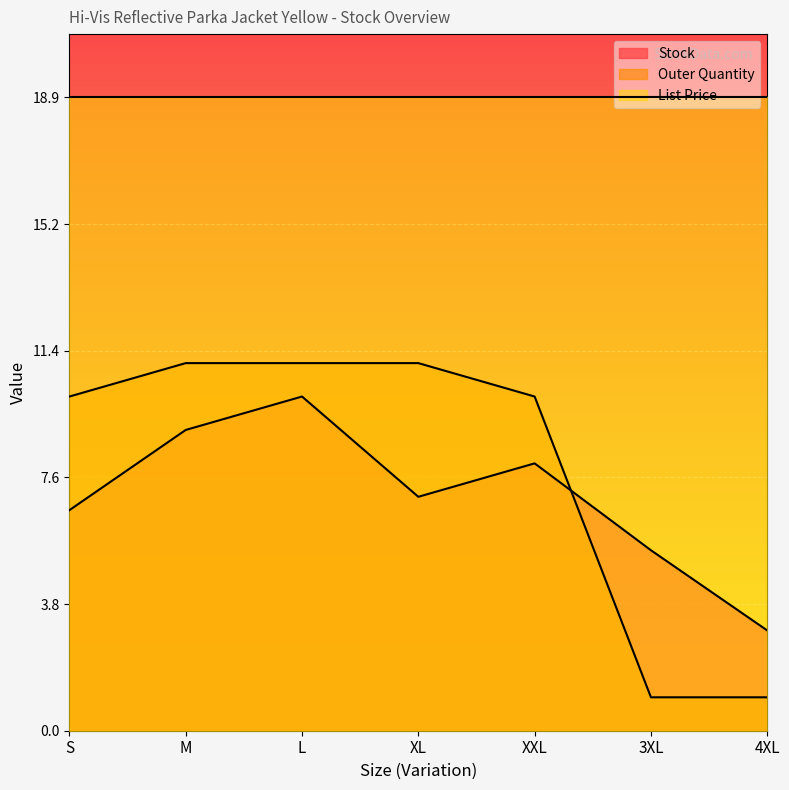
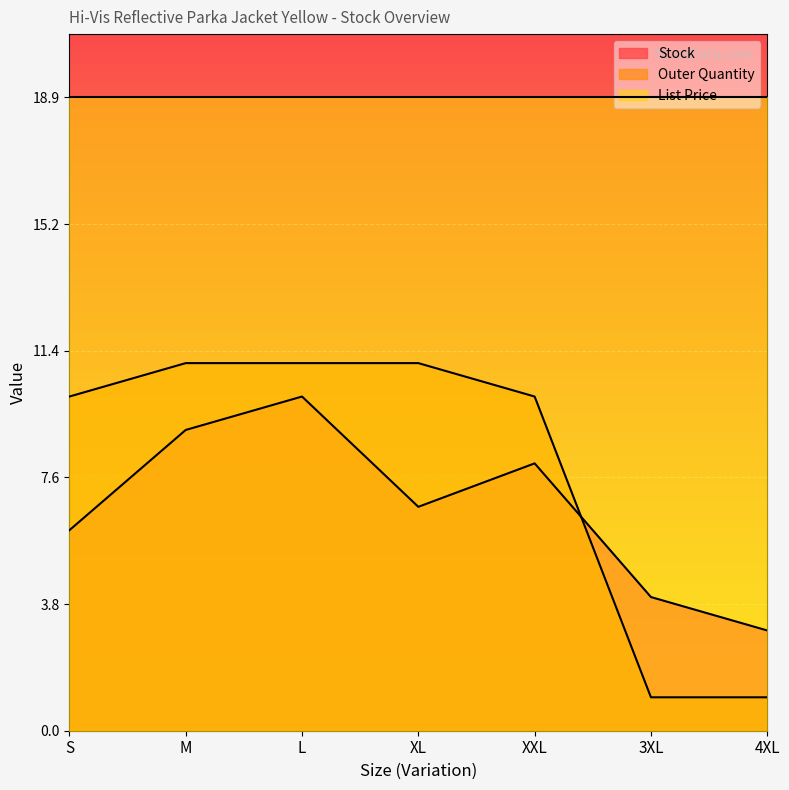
  {
    "Stock": {
-     "S": 6.6,
+     "S": 6.0,
      "M": 9.0,
      "L": 10.0,
-     "XL": 7.0,
+     "XL": 6.7,
      "XXL": 8.0,
-     "3XL": 5.4,
+     "3XL": 4.0,
      "4XL": 3.0
    },
    "Outer Quantity": {
      "S": 10.0,
      "M": 11.0,
      "L": 11.0,
      "XL": 11.0,
      "XXL": 10.0,
      "3XL": 1.0,
      "4XL": 1.0
    },
    "List Price": {
      "S": 19.0,
      "M": 19.0,
      "L": 19.0,
      "XL": 19.0,
      "XXL": 19.0,
      "4XL": 19.0
    }
  }
